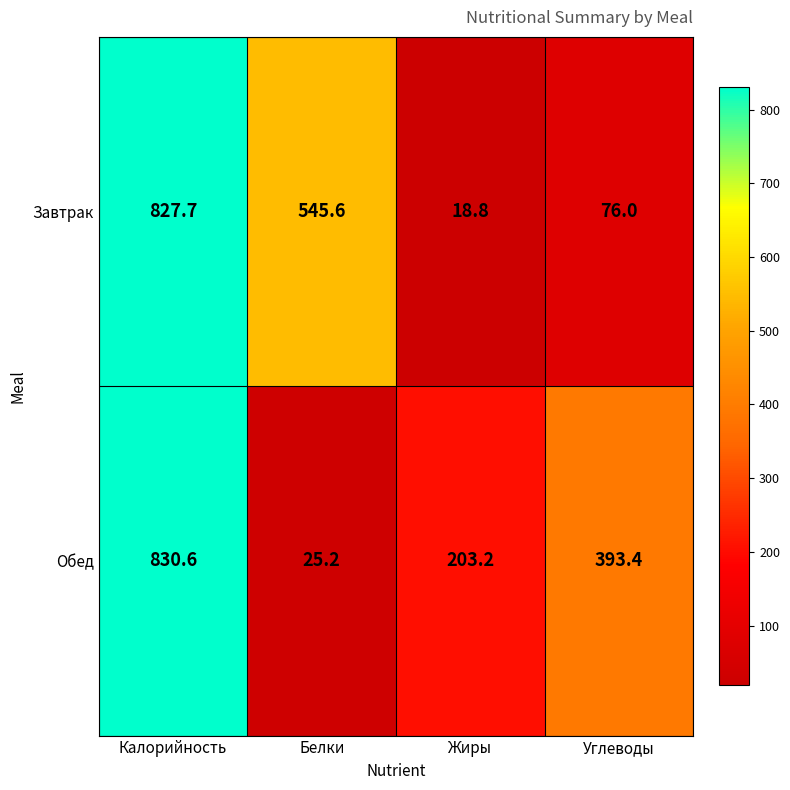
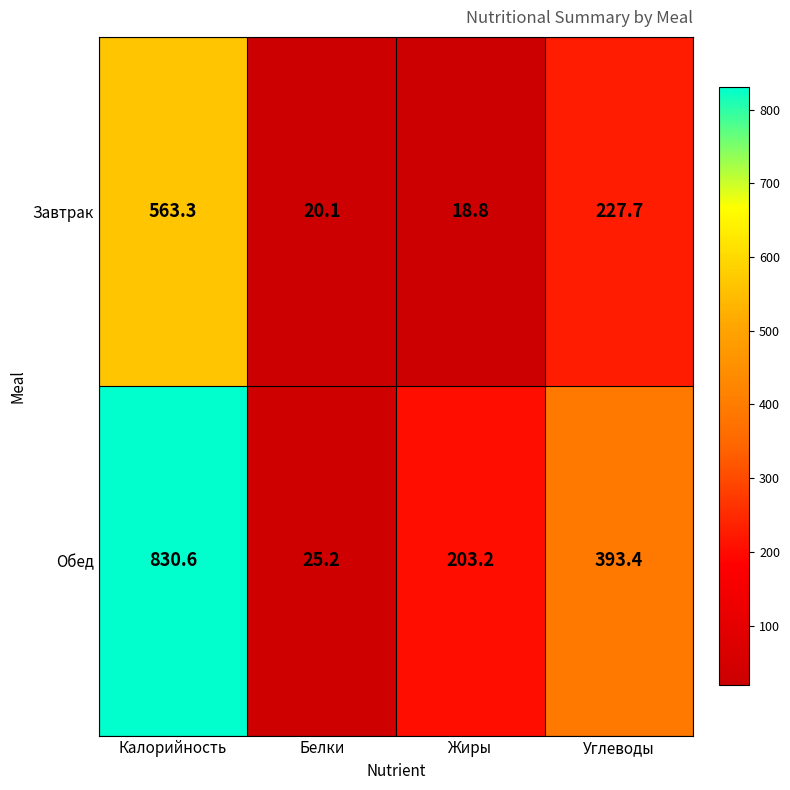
  {
    "Завтрак": {
-     "Калорийность": 827.7,
-     "Белки": 545.6,
+     "Калорийность": 563.3,
+     "Белки": 20.1,
      "Жиры": 18.8,
-     "Углеводы": 76.0
+     "Углеводы": 227.7
    },
    "Обед": {
      "Калорийность": 830.6,
      "Белки": 25.2,
      "Жиры": 203.2,
      "Углеводы": 393.4
    }
  }
